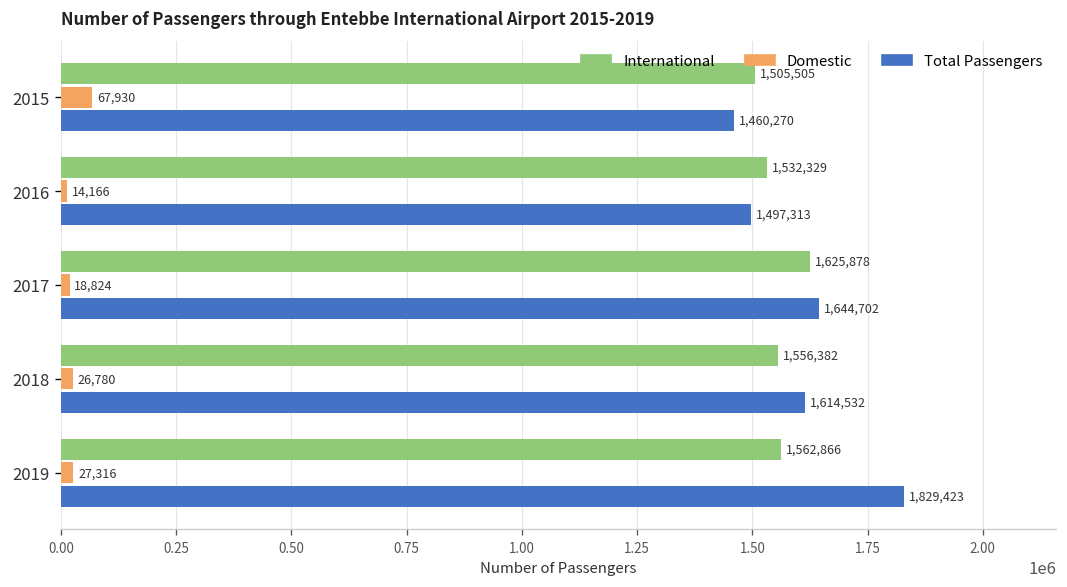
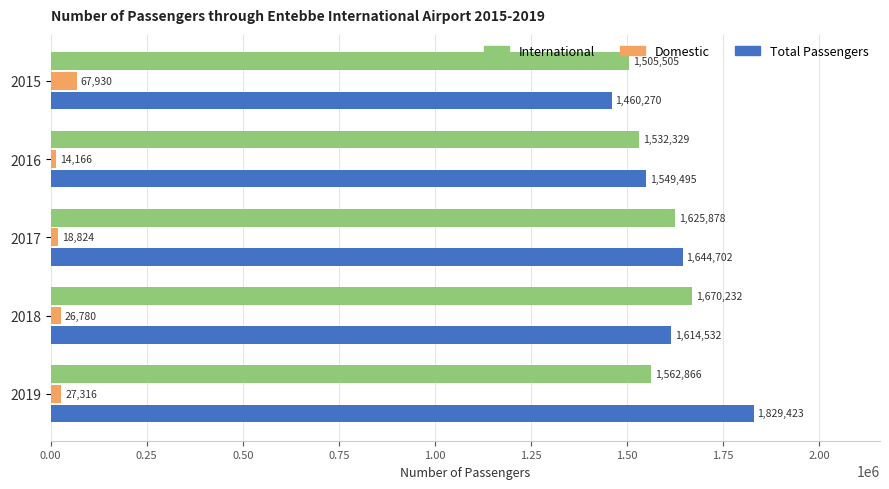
  {
    "International": {
      "2015": "1,505,505",
      "2016": "1,532,329",
      "2017": "1,625,878",
-     "2018": "1,556,382",
+     "2018": "1,670,232",
      "2019": "1,562,866"
    },
    "Domestic": {
      "2015": "67,930",
      "2016": "14,166",
      "2017": "18,824",
      "2018": "26,780",
      "2019": "27,316"
    },
    "Total Passengers": {
      "2015": "1,460,270",
-     "2016": "1,497,313",
+     "2016": "1,549,495",
      "2017": "1,644,702",
      "2018": "1,614,532",
      "2019": "1,829,423"
    }
  }
